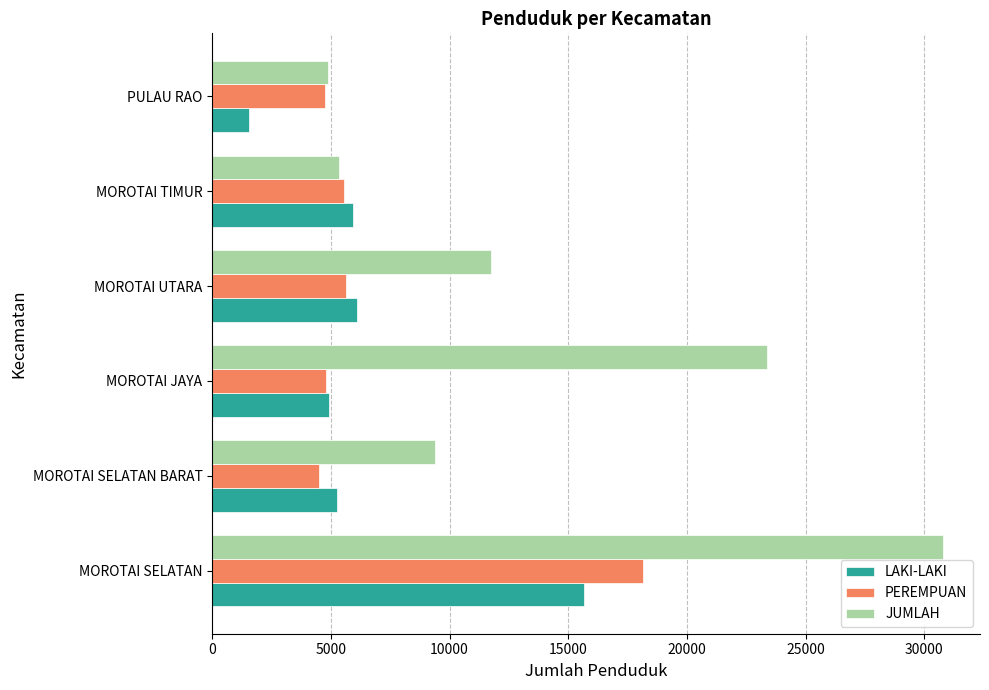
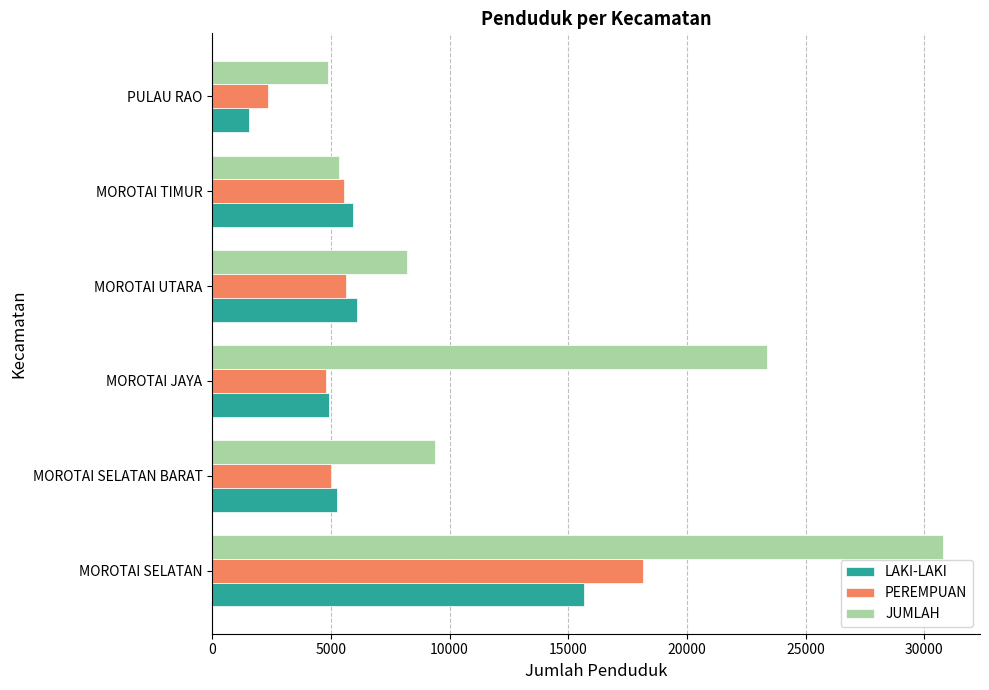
  {
    "LAKI-LAKI": {
      "PULAU RAO": 1500,
      "MOROTAI TIMUR": 5900,
      "MOROTAI UTARA": 6100,
      "MOROTAI JAYA": 4900,
      "MOROTAI SELATAN BARAT": 5300,
      "MOROTAI SELATAN": 15700
    },
    "PEREMPUAN": {
-     "PULAU RAO": 4800,
+     "PULAU RAO": 2400,
      "MOROTAI TIMUR": 5500,
      "MOROTAI UTARA": 5700,
      "MOROTAI JAYA": 4800,
-     "MOROTAI SELATAN BARAT": 4500,
+     "MOROTAI SELATAN BARAT": 5000,
      "MOROTAI SELATAN": 18200
    },
    "JUMLAH": {
      "PULAU RAO": 4900,
      "MOROTAI TIMUR": 5400,
-     "MOROTAI UTARA": 11800,
+     "MOROTAI UTARA": 8200,
      "MOROTAI JAYA": 23400,
      "MOROTAI SELATAN BARAT": 9400,
      "MOROTAI SELATAN": 30800
    }
  }
